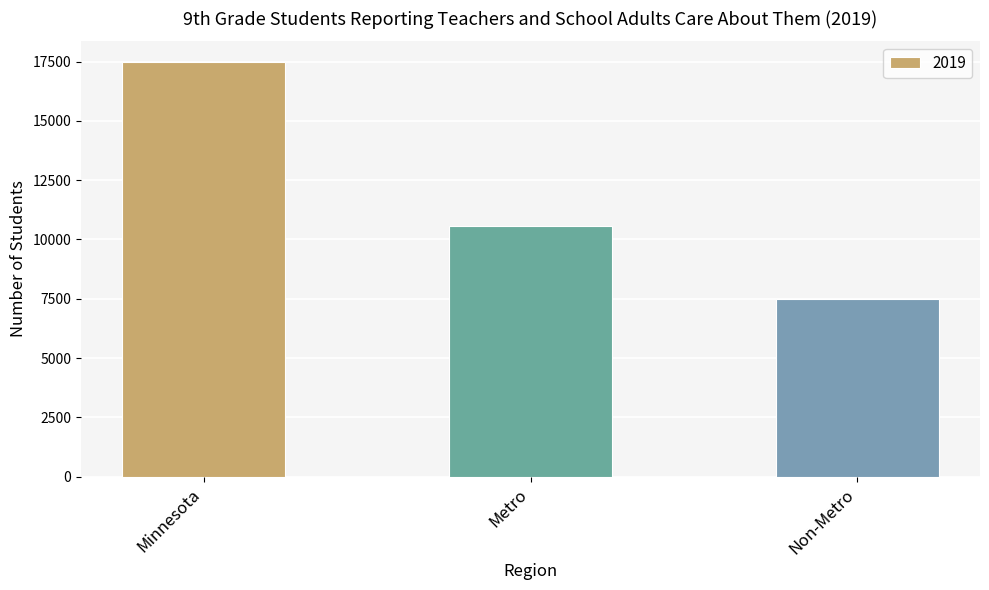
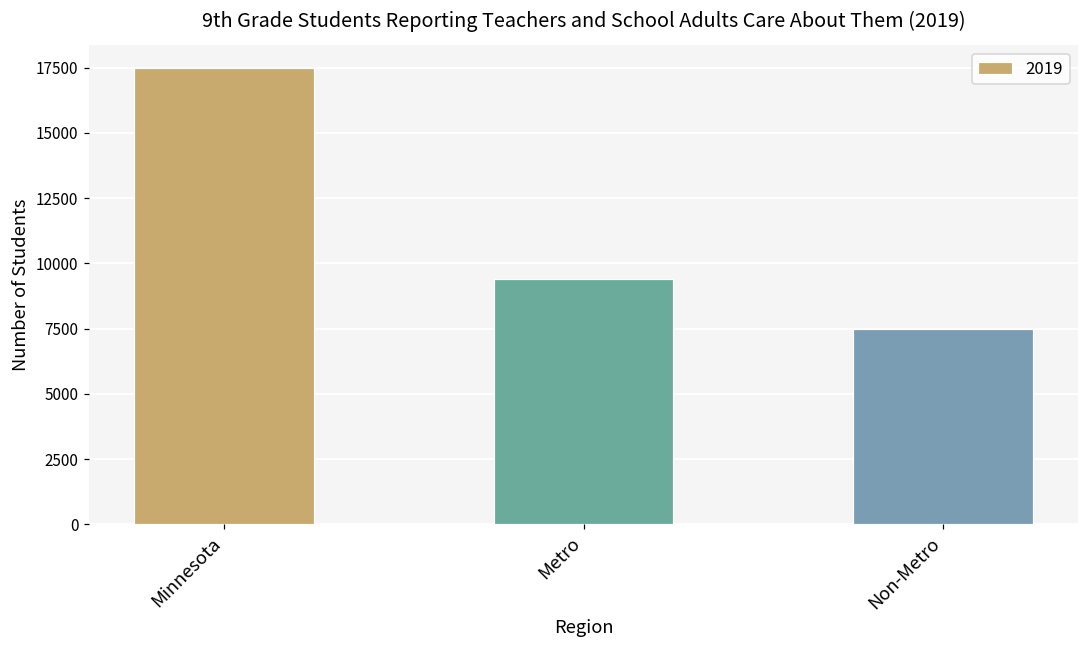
  {
    "Minnesota": 17500,
-   "Metro": 10600,
+   "Metro": 9400,
    "Non-Metro": 7500
  }
